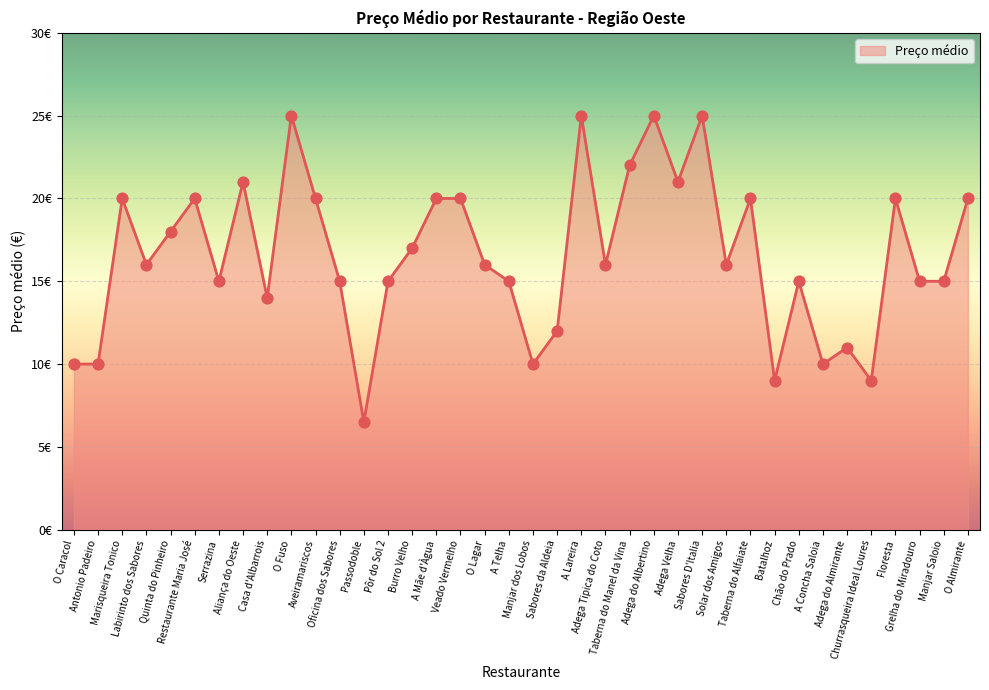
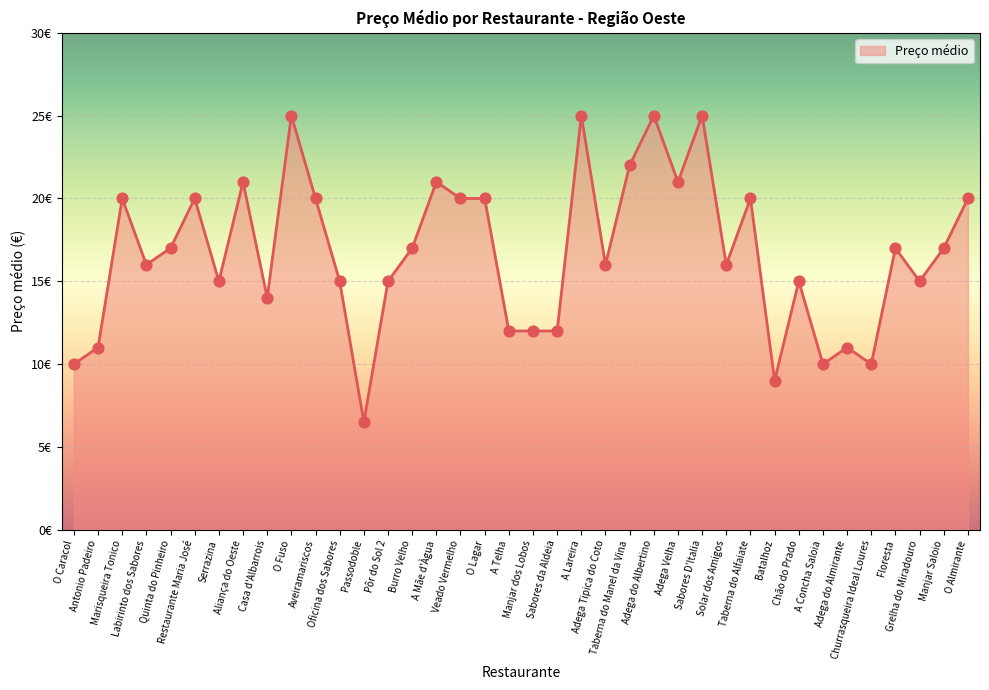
  {
    "O Caracol": "10€",
-   "Antonio Padeiro": "10€",
+   "Antonio Padeiro": "11€",
    "Marisqueira Tonico": "20€",
    "Labirinto dos Sabores": "16€",
-   "Quinta do Pinheiro": "18€",
+   "Quinta do Pinheiro": "17€",
    "Restaurante Maria José": "20€",
    "Serrazina": "15€",
    "Aliança do Oeste": "21€",
    "Casa d'Albarrois": "14€",
    "O Fuso": "25€",
    "Aveiramariscos": "20€",
    "Oficina dos Sabores": "15€",
    "Passodoble": "6.5€",
    "Pôr do Sol 2": "15€",
    "Burro Velho": "17€",
-   "A Mãe d'Àgua": "20€",
+   "A Mãe d'Àgua": "21€",
    "Veado Vermelho": "20€",
-   "O Lagar": "16€",
-   "A Telha": "15€",
-   "Manjar dos Lobos": "10€",
+   "O Lagar": "20€",
+   "A Telha": "12€",
+   "Manjar dos Lobos": "12€",
    "Sabores da Aldeia": "12€",
    "A Lareira": "25€",
    "Adega Tipica do Coto": "16€",
    "Taberna do Manel da Vina": "22€",
    "Adega do Albertino": "25€",
    "Adega Velha": "21€",
    "Sabores D'Italia": "25€",
    "Solar dos Amigos": "16€",
    "Taberna do Alfaiate": "20€",
    "Batalhoz": "9€",
    "Chão do Prado": "15€",
    "A Concha Saloia": "10€",
    "Adega do Almirante": "11€",
-   "Churrasqueira Ideal Loures": "9€",
-   "Floresta": "20€",
+   "Churrasqueira Ideal Loures": "10€",
+   "Floresta": "17€",
    "Grelha do Miradouro": "15€",
-   "Manjar Saloio": "15€",
+   "Manjar Saloio": "17€",
    "O Almirante": "20€"
  }
